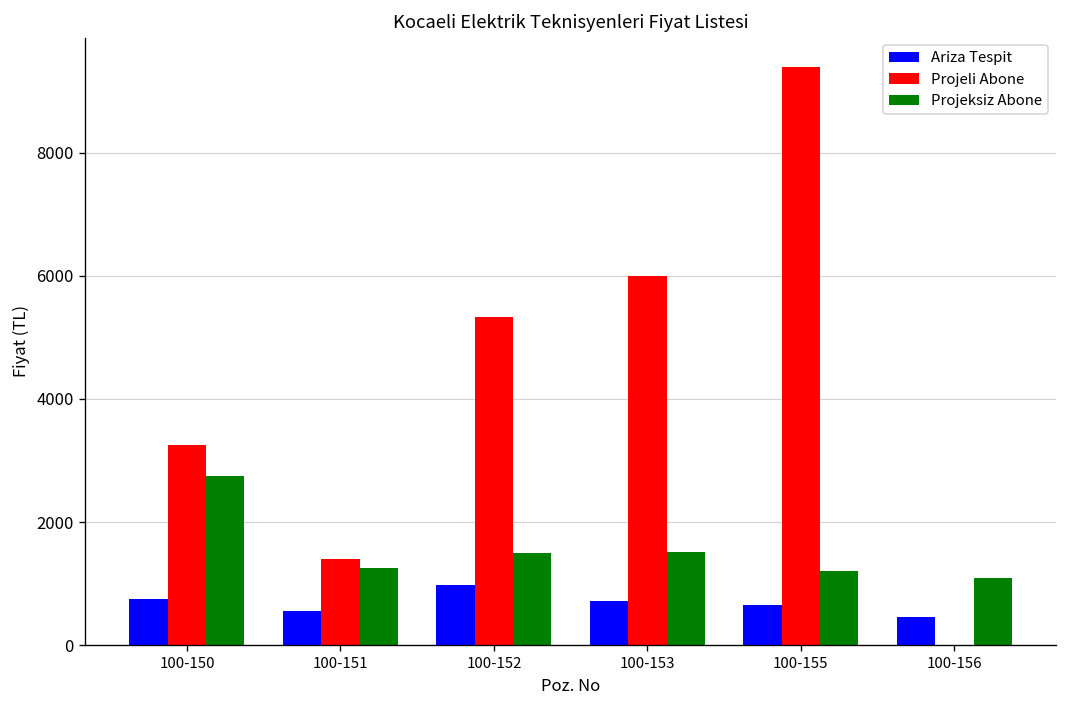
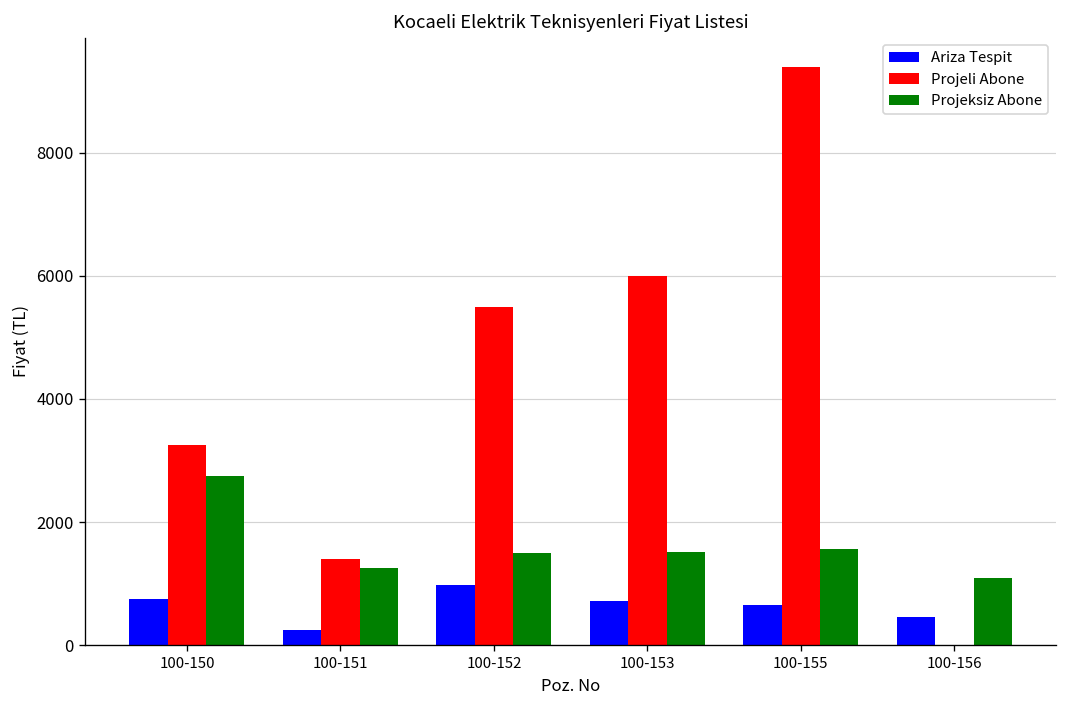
  {
    "Ariza Tespit": {
      "100-150": 800,
-     "100-151": 600,
+     "100-151": 200,
      "100-152": 1000,
      "100-153": 700,
      "100-155": 700,
      "100-156": 500
    },
    "Projeli Abone": {
      "100-150": 3300,
      "100-151": 1400,
-     "100-152": 5300,
+     "100-152": 5500,
      "100-153": 6000,
      "100-155": 9400,
      "100-156": 0
    },
    "Projeksiz Abone": {
      "100-150": 2800,
      "100-151": 1300,
      "100-152": 1500,
      "100-153": 1500,
-     "100-155": 1200,
+     "100-155": 1600,
      "100-156": 1100
    }
  }
